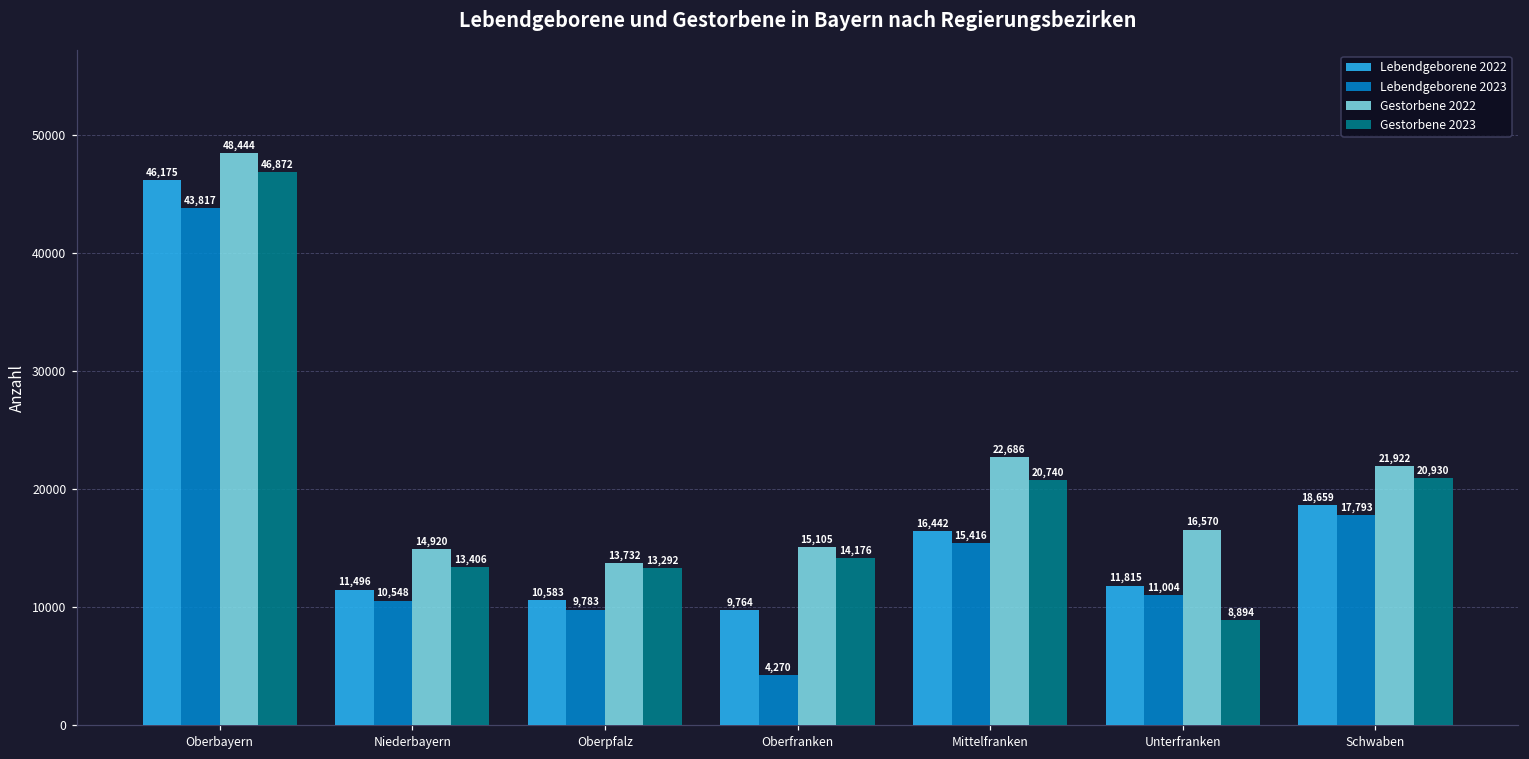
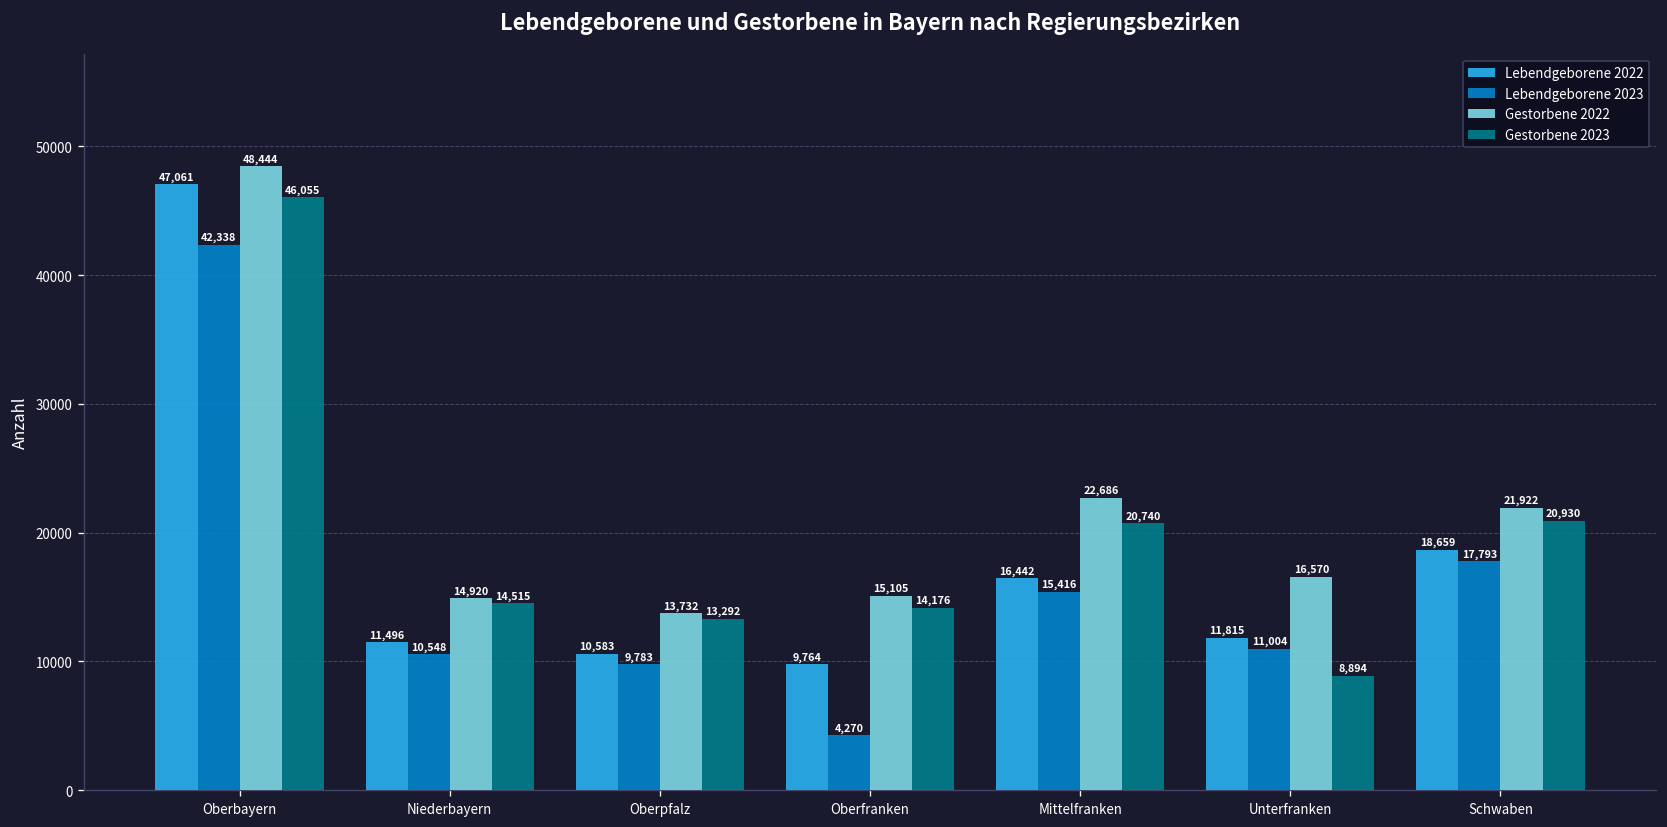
  {
    "Lebendgeborene 2022": {
-     "Oberbayern": "46,175",
+     "Oberbayern": "47,061",
      "Niederbayern": "11,496",
      "Oberpfalz": "10,583",
      "Oberfranken": "9,764",
      "Mittelfranken": "16,442",
      "Unterfranken": "11,815",
      "Schwaben": "18,659"
    },
    "Lebendgeborene 2023": {
-     "Oberbayern": "43,817",
+     "Oberbayern": "42,338",
      "Niederbayern": "10,548",
      "Oberpfalz": "9,783",
      "Oberfranken": "4,270",
      "Mittelfranken": "15,416",
      "Unterfranken": "11,004",
      "Schwaben": "17,793"
    },
    "Gestorbene 2022": {
      "Oberbayern": "48,444",
      "Niederbayern": "14,920",
      "Oberpfalz": "13,732",
      "Oberfranken": "15,105",
      "Mittelfranken": "22,686",
      "Unterfranken": "16,570",
      "Schwaben": "21,922"
    },
    "Gestorbene 2023": {
-     "Oberbayern": "46,872",
-     "Niederbayern": "13,406",
+     "Oberbayern": "46,055",
+     "Niederbayern": "14,515",
      "Oberpfalz": "13,292",
      "Oberfranken": "14,176",
      "Mittelfranken": "20,740",
      "Unterfranken": "8,894",
      "Schwaben": "20,930"
    }
  }
